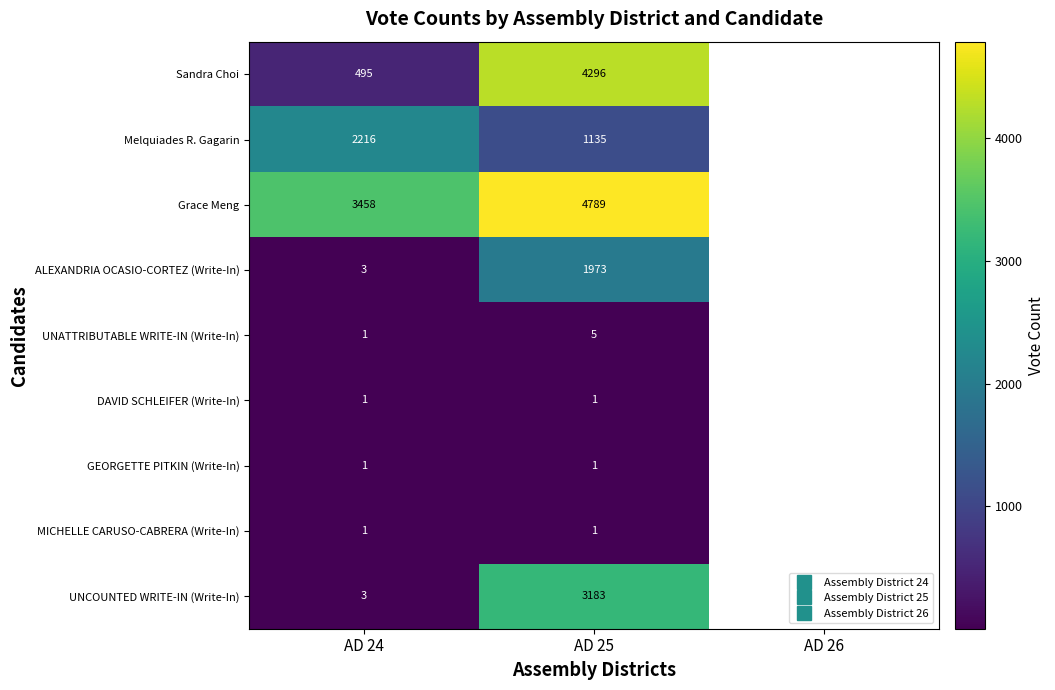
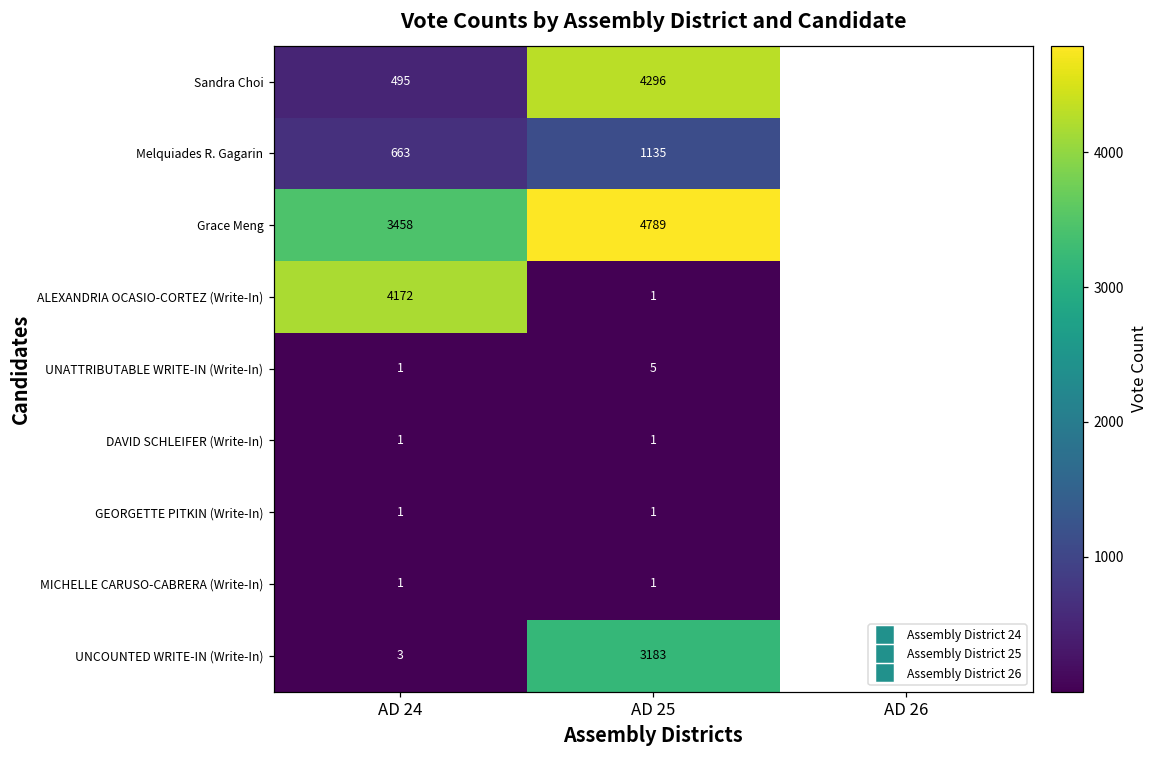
  {
    "Sandra Choi": {
      "AD 24": 495,
      "AD 25": 4296
    },
    "Melquiades R. Gagarin": {
-     "AD 24": 2216,
+     "AD 24": 663,
      "AD 25": 1135
    },
    "Grace Meng": {
      "AD 24": 3458,
      "AD 25": 4789
    },
    "ALEXANDRIA OCASIO-CORTEZ (Write-In)": {
-     "AD 24": 3,
-     "AD 25": 1973
+     "AD 24": 4172,
+     "AD 25": 1
    },
    "UNATTRIBUTABLE WRITE-IN (Write-In)": {
      "AD 24": 1,
      "AD 25": 5
    },
    "DAVID SCHLEIFER (Write-In)": {
      "AD 24": 1,
      "AD 25": 1
    },
    "GEORGETTE PITKIN (Write-In)": {
      "AD 24": 1,
      "AD 25": 1
    },
    "MICHELLE CARUSO-CABRERA (Write-In)": {
      "AD 24": 1,
      "AD 25": 1
    },
    "UNCOUNTED WRITE-IN (Write-In)": {
      "AD 24": 3,
      "AD 25": 3183
    }
  }
